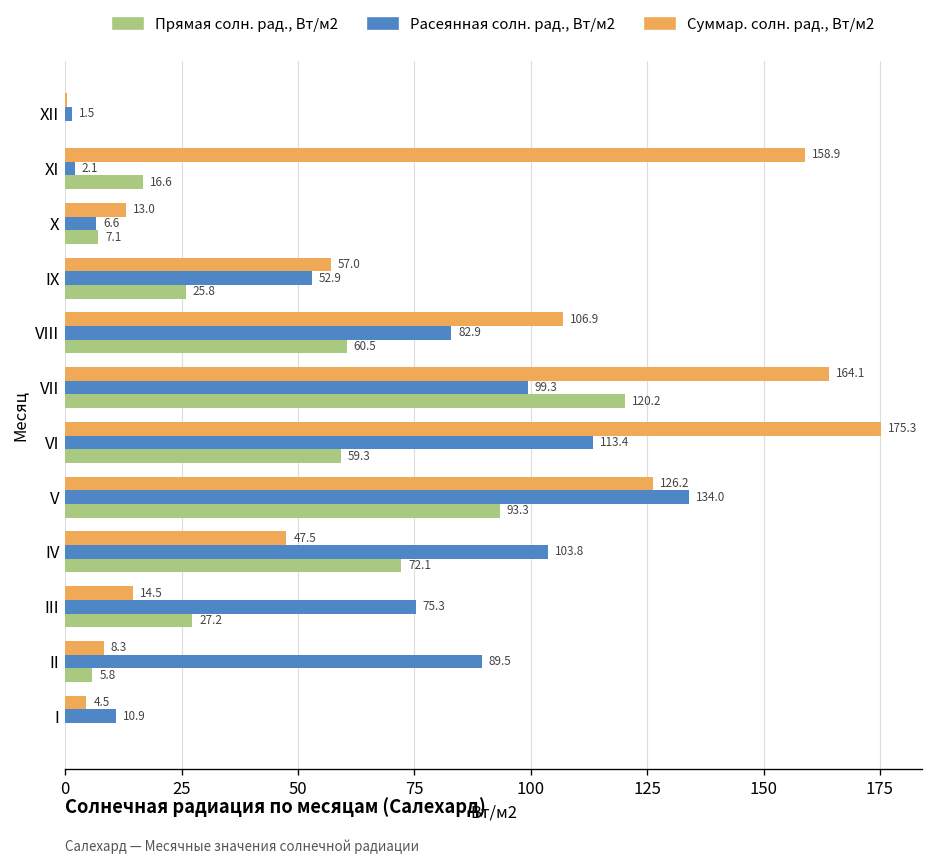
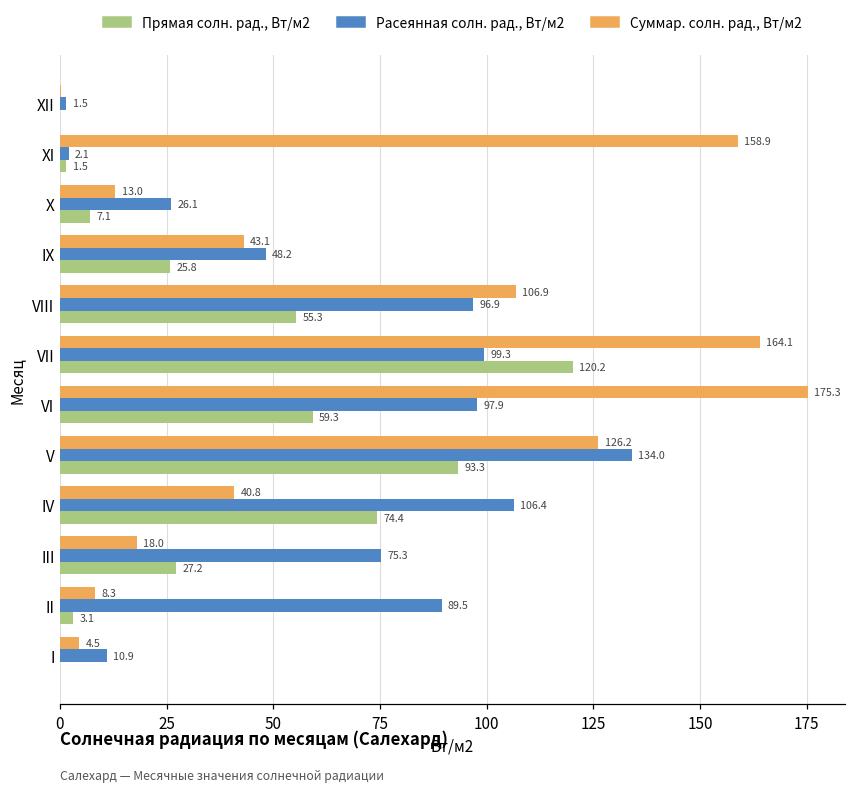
  {
    "Прямая солн. рад., Вт/м2": {
-     "XI": 16.6,
+     "XI": 1.5,
      "X": 7.1,
      "IX": 25.8,
-     "VIII": 60.5,
+     "VIII": 55.3,
      "VII": 120.2,
      "VI": 59.3,
      "V": 93.3,
-     "IV": 72.1,
+     "IV": 74.4,
      "III": 27.2,
-     "II": 5.8
+     "II": 3.1
    },
    "Расеянная солн. рад., Вт/м2": {
      "XII": 1.5,
      "XI": 2.1,
-     "X": 6.6,
-     "IX": 52.9,
-     "VIII": 82.9,
+     "X": 26.1,
+     "IX": 48.2,
+     "VIII": 96.9,
      "VII": 99.3,
-     "VI": 113.4,
+     "VI": 97.9,
      "V": 134.0,
-     "IV": 103.8,
+     "IV": 106.4,
      "III": 75.3,
      "II": 89.5,
      "I": 10.9
    },
    "Суммар. солн. рад., Вт/м2": {
      "XI": 158.9,
      "X": 13.0,
-     "IX": 57.0,
+     "IX": 43.1,
      "VIII": 106.9,
      "VII": 164.1,
      "VI": 175.3,
      "V": 126.2,
-     "IV": 47.5,
-     "III": 14.5,
+     "IV": 40.8,
+     "III": 18.0,
      "II": 8.3,
      "I": 4.5
    }
  }
